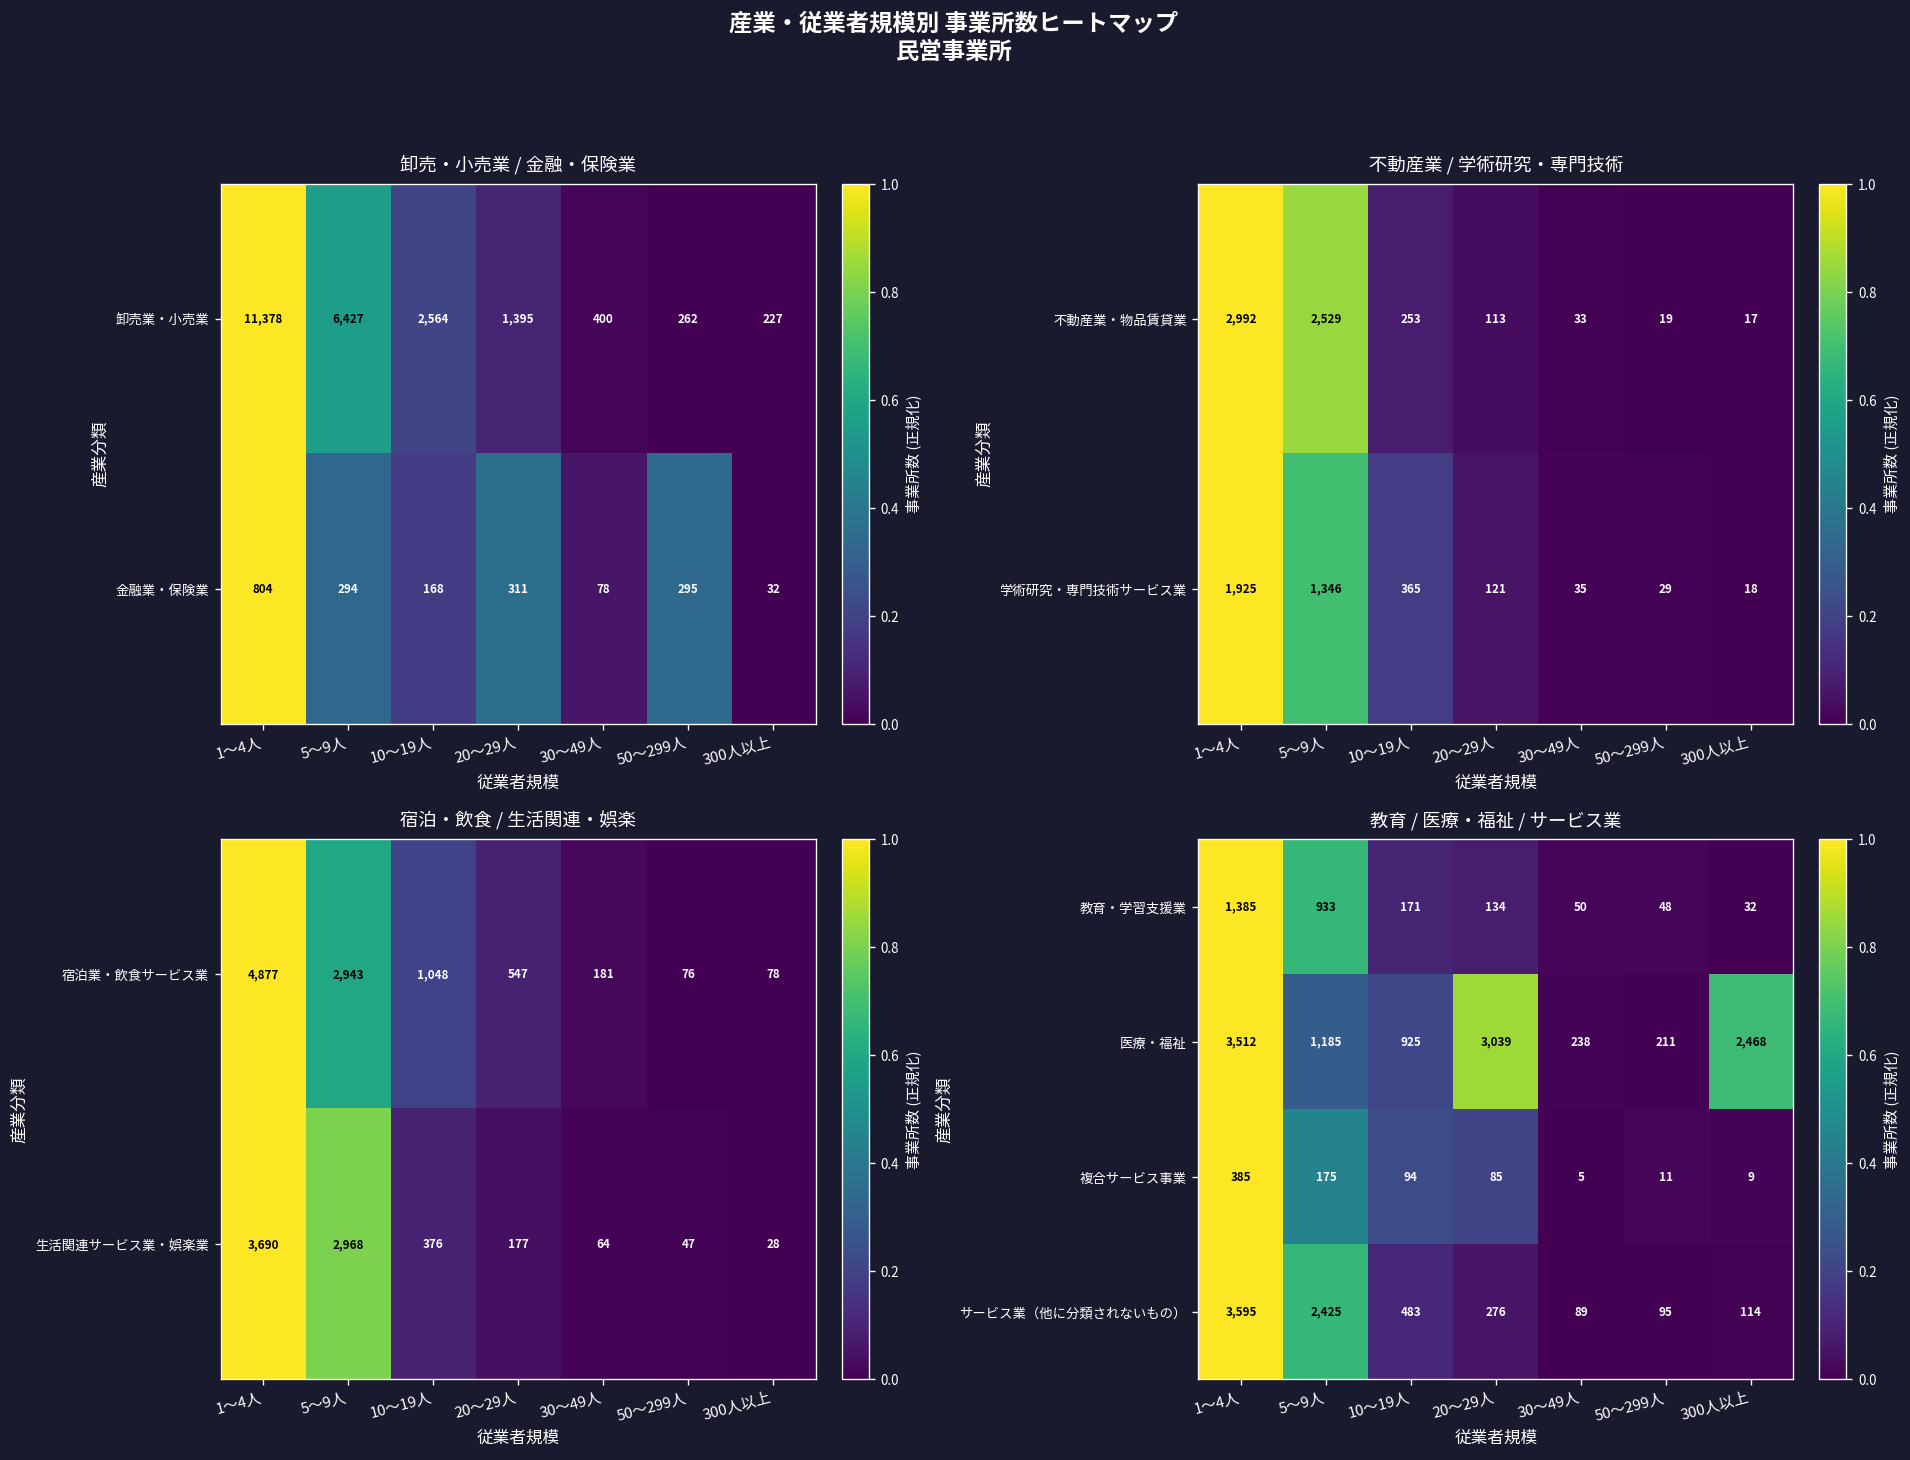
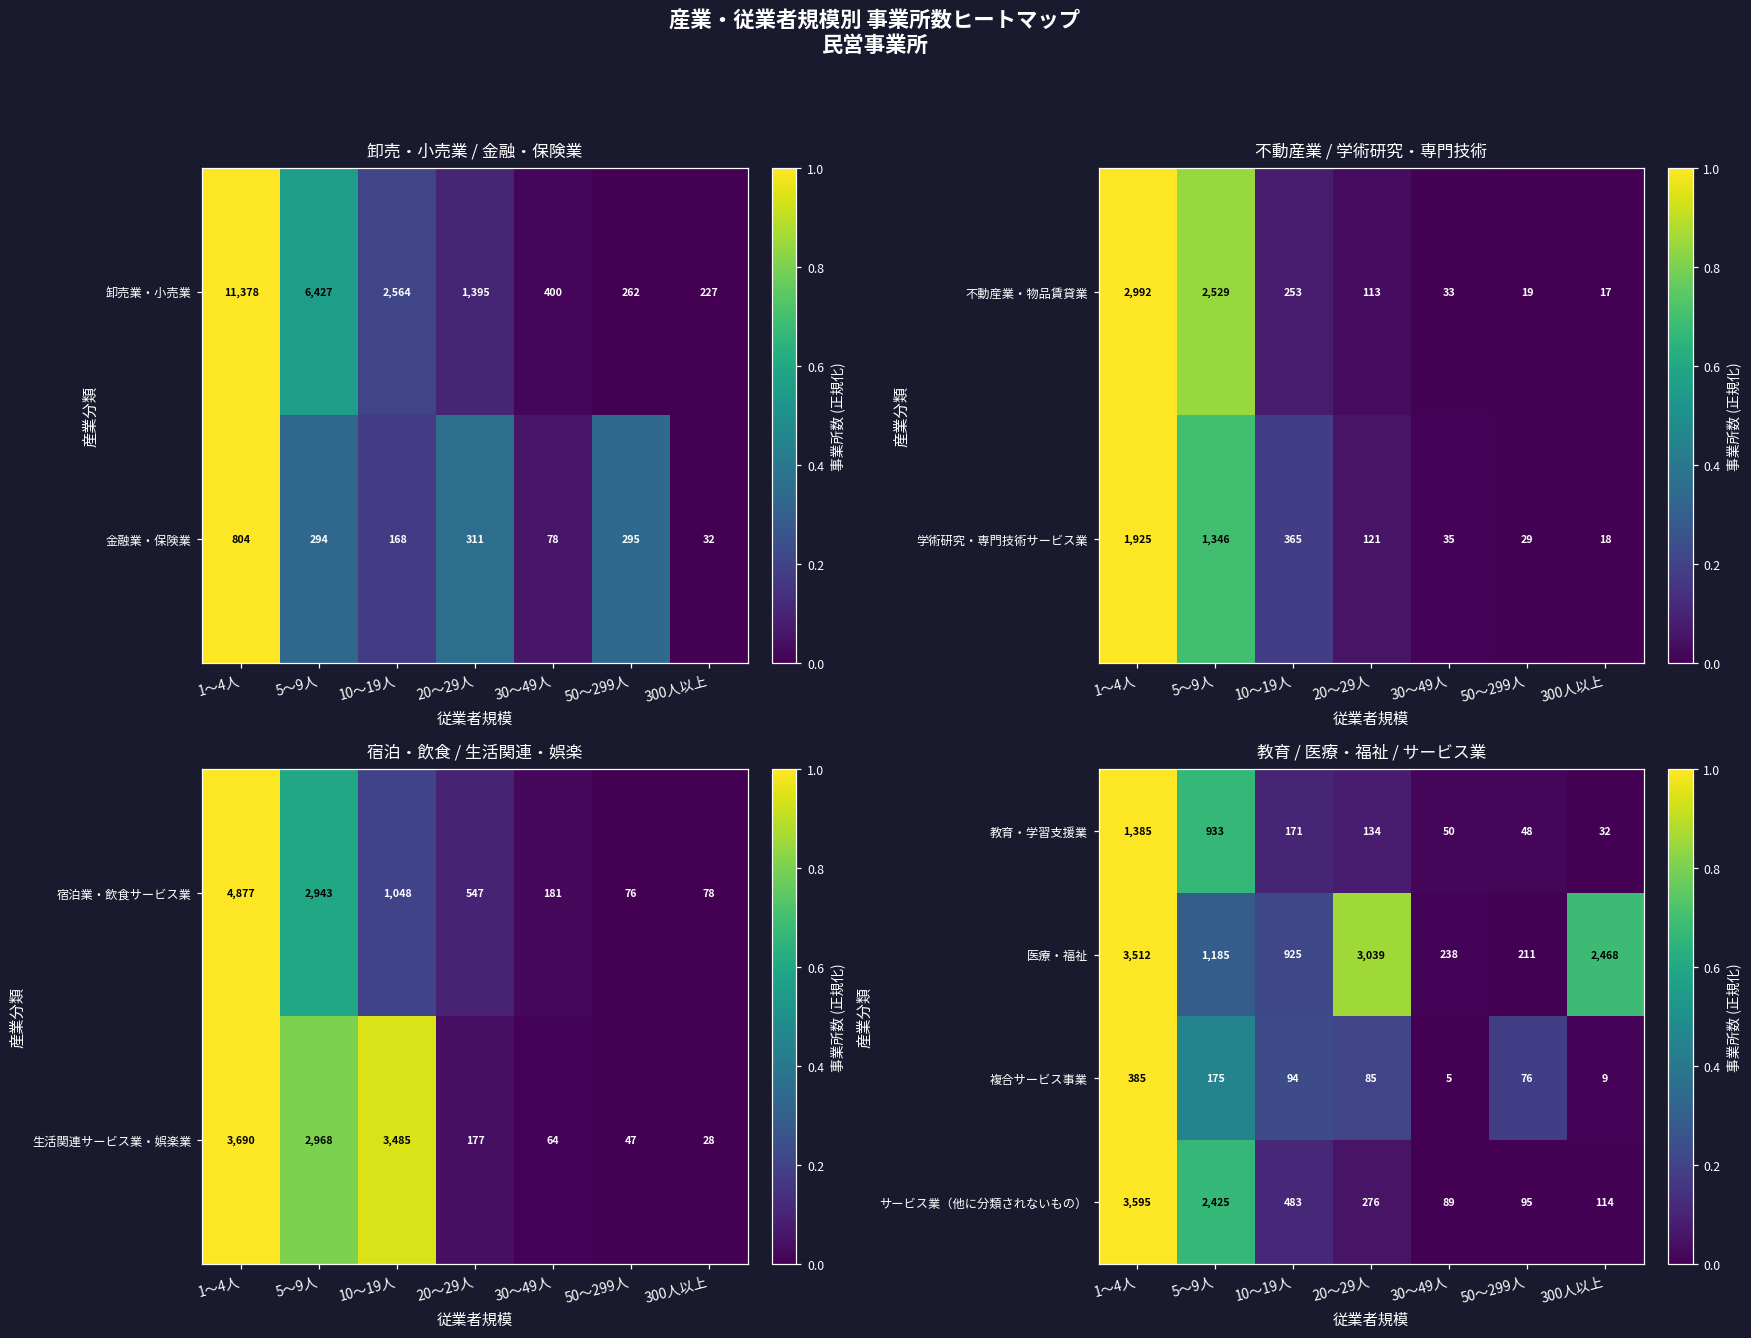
  {
    "卸売・小売業 / 金融・保険業": {
      "卸売業・小売業": {
        "1〜4人": "11,378",
        "5〜9人": "6,427",
        "10〜19人": "2,564",
        "20〜29人": "1,395",
        "30〜49人": "400",
        "50〜299人": "262",
        "300人以上": "227"
      },
      "金融業・保険業": {
        "1〜4人": "804",
        "5〜9人": "294",
        "10〜19人": "168",
        "20〜29人": "311",
        "30〜49人": "78",
        "50〜299人": "295",
        "300人以上": "32"
      }
    },
    "不動産業 / 学術研究・専門技術": {
      "不動産業・物品賃貸業": {
        "1〜4人": "2,992",
        "5〜9人": "2,529",
        "10〜19人": "253",
        "20〜29人": "113",
        "30〜49人": "33",
        "50〜299人": "19",
        "300人以上": "17"
      },
      "学術研究・専門技術サービス業": {
        "1〜4人": "1,925",
        "5〜9人": "1,346",
        "10〜19人": "365",
        "20〜29人": "121",
        "30〜49人": "35",
        "50〜299人": "29",
        "300人以上": "18"
      }
    },
    "宿泊・飲食 / 生活関連・娯楽": {
      "宿泊業・飲食サービス業": {
        "1〜4人": "4,877",
        "5〜9人": "2,943",
        "10〜19人": "1,048",
        "20〜29人": "547",
        "30〜49人": "181",
        "50〜299人": "76",
        "300人以上": "78"
      },
      "生活関連サービス業・娯楽業": {
        "1〜4人": "3,690",
        "5〜9人": "2,968",
-       "10〜19人": "376",
+       "10〜19人": "3,485",
        "20〜29人": "177",
        "30〜49人": "64",
        "50〜299人": "47",
        "300人以上": "28"
      }
    },
    "教育 / 医療・福祉 / サービス業": {
      "教育・学習支援業": {
        "1〜4人": "1,385",
        "5〜9人": "933",
        "10〜19人": "171",
        "20〜29人": "134",
        "30〜49人": "50",
        "50〜299人": "48",
        "300人以上": "32"
      },
      "医療・福祉": {
        "1〜4人": "3,512",
        "5〜9人": "1,185",
        "10〜19人": "925",
        "20〜29人": "3,039",
        "30〜49人": "238",
        "50〜299人": "211",
        "300人以上": "2,468"
      },
      "複合サービス事業": {
        "1〜4人": "385",
        "5〜9人": "175",
        "10〜19人": "94",
        "20〜29人": "85",
        "30〜49人": "5",
-       "50〜299人": "11",
+       "50〜299人": "76",
        "300人以上": "9"
      },
      "サービス業（他に分類されないもの）": {
        "1〜4人": "3,595",
        "5〜9人": "2,425",
        "10〜19人": "483",
        "20〜29人": "276",
        "30〜49人": "89",
        "50〜299人": "95",
        "300人以上": "114"
      }
    }
  }
